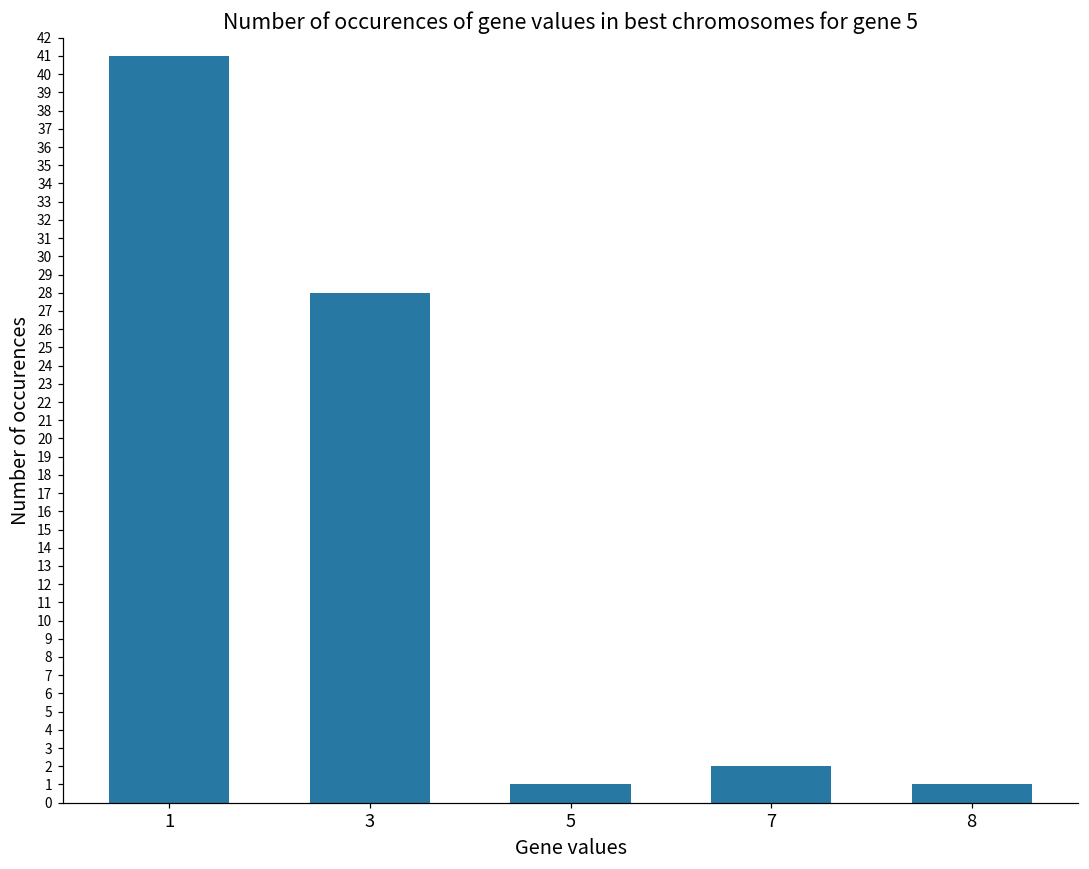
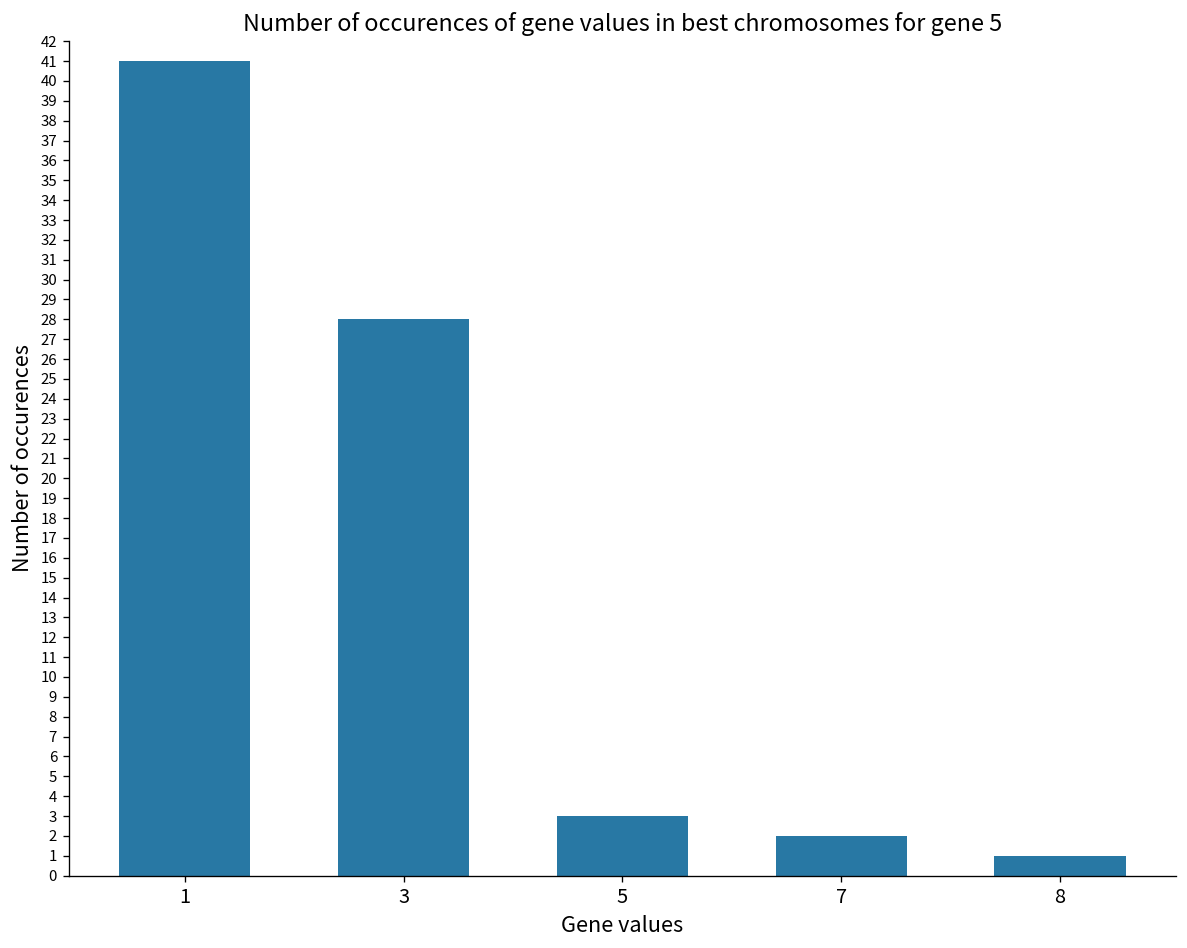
  {
    "1": 41,
    "3": 28,
-   "5": 1,
+   "5": 3,
    "7": 2,
    "8": 1
  }
